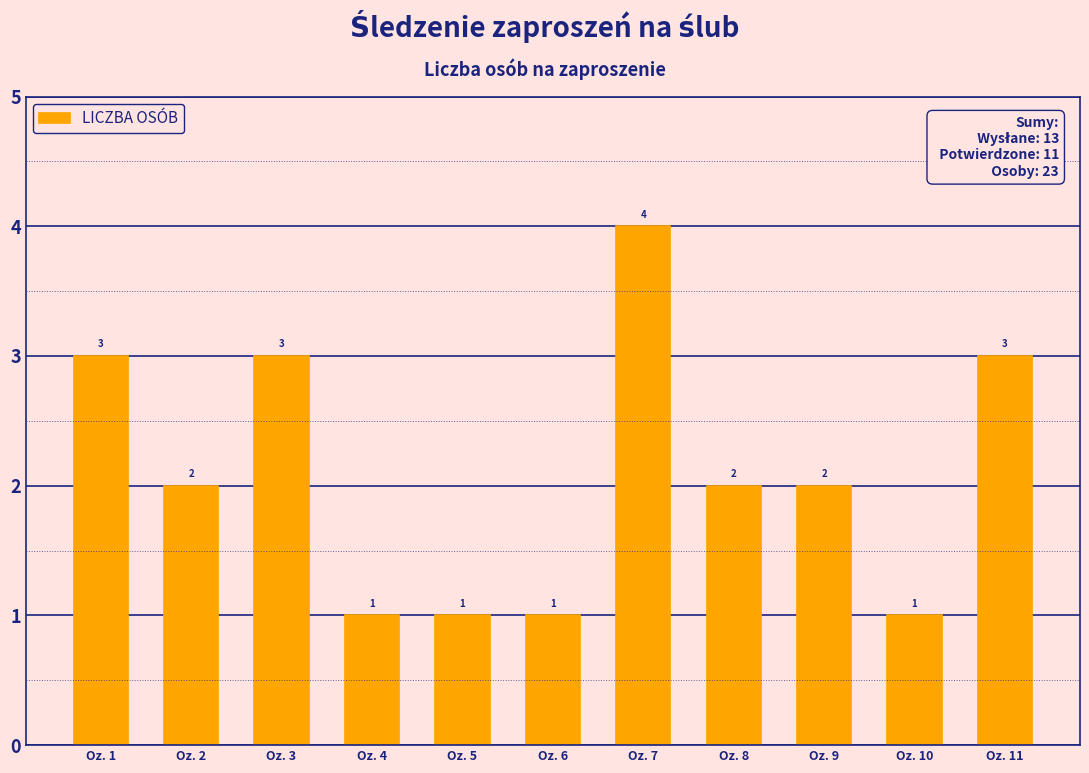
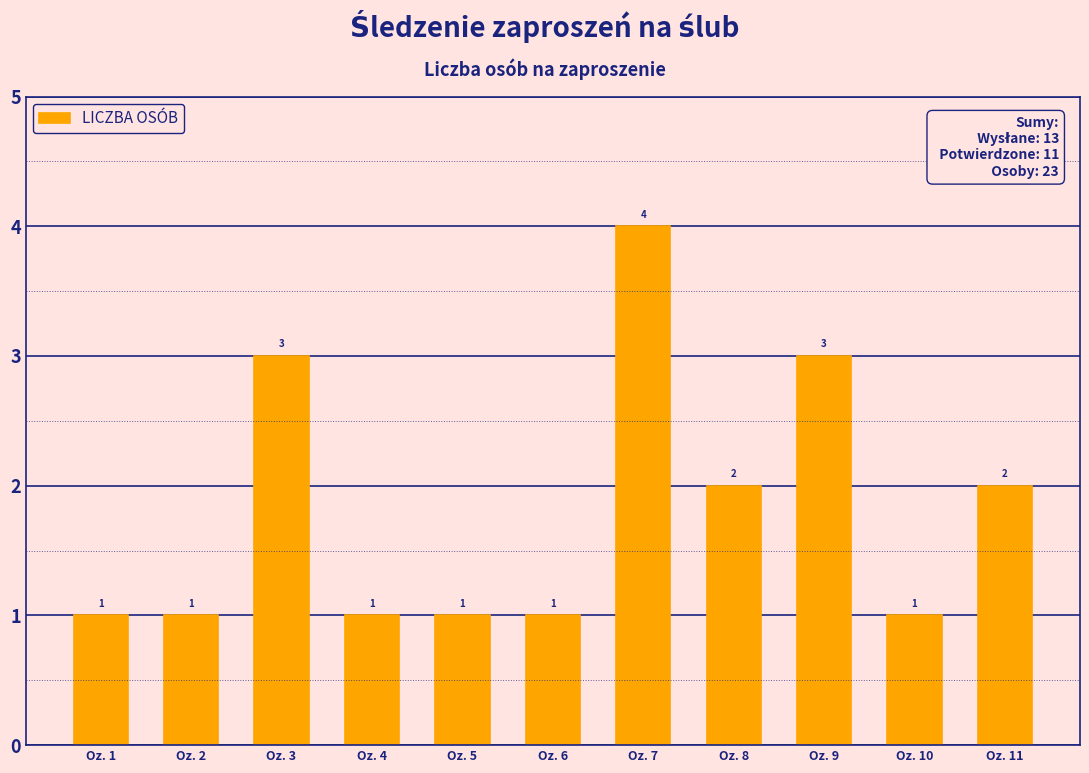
  {
-   "Oz. 1": 3,
-   "Oz. 2": 2,
+   "Oz. 1": 1,
+   "Oz. 2": 1,
    "Oz. 3": 3,
    "Oz. 4": 1,
    "Oz. 5": 1,
    "Oz. 6": 1,
    "Oz. 7": 4,
    "Oz. 8": 2,
-   "Oz. 9": 2,
+   "Oz. 9": 3,
    "Oz. 10": 1,
-   "Oz. 11": 3
+   "Oz. 11": 2
  }
